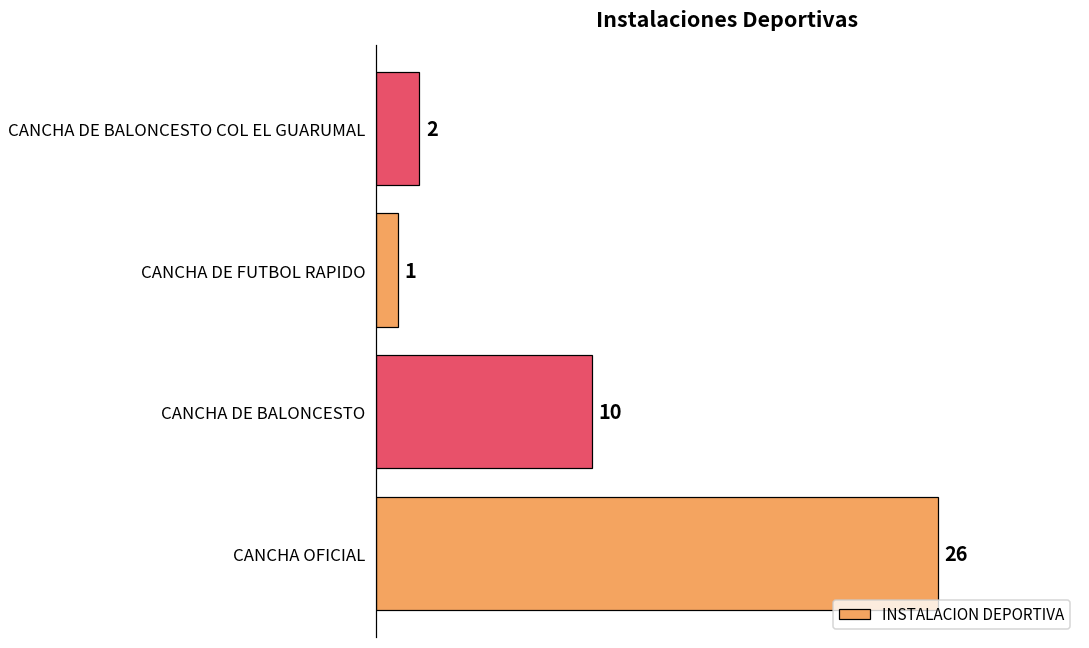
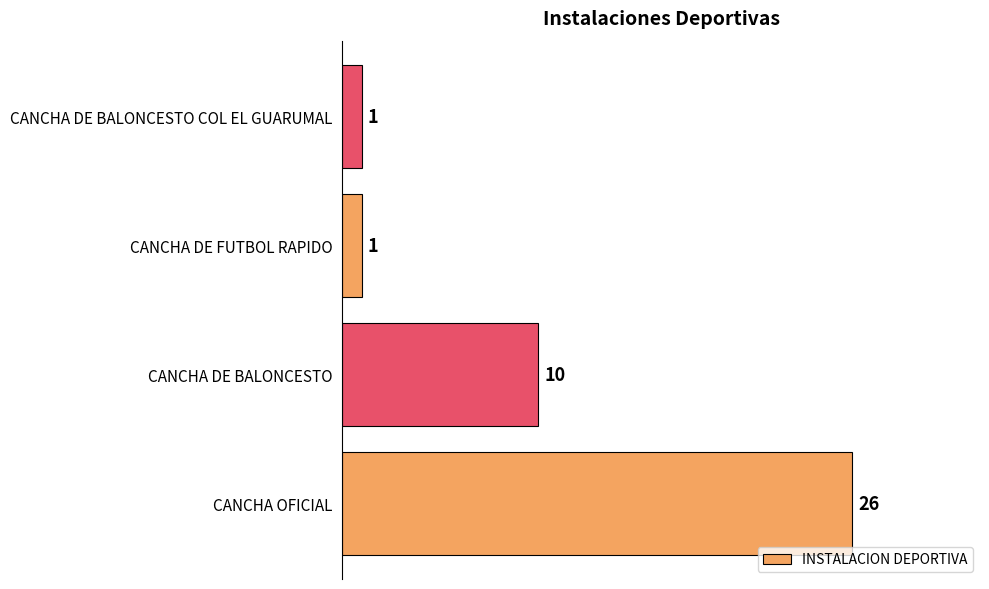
  {
-   "CANCHA DE BALONCESTO COL EL GUARUMAL": 2,
+   "CANCHA DE BALONCESTO COL EL GUARUMAL": 1,
    "CANCHA DE FUTBOL RAPIDO": 1,
    "CANCHA DE BALONCESTO": 10,
    "CANCHA OFICIAL": 26
  }
